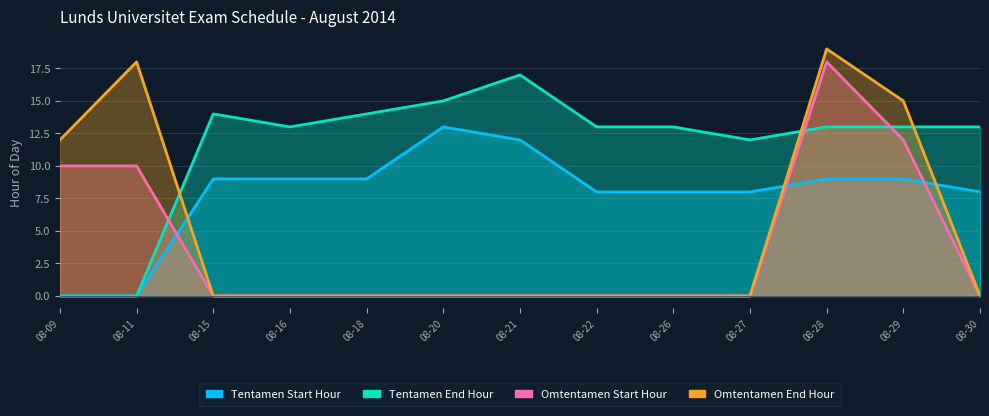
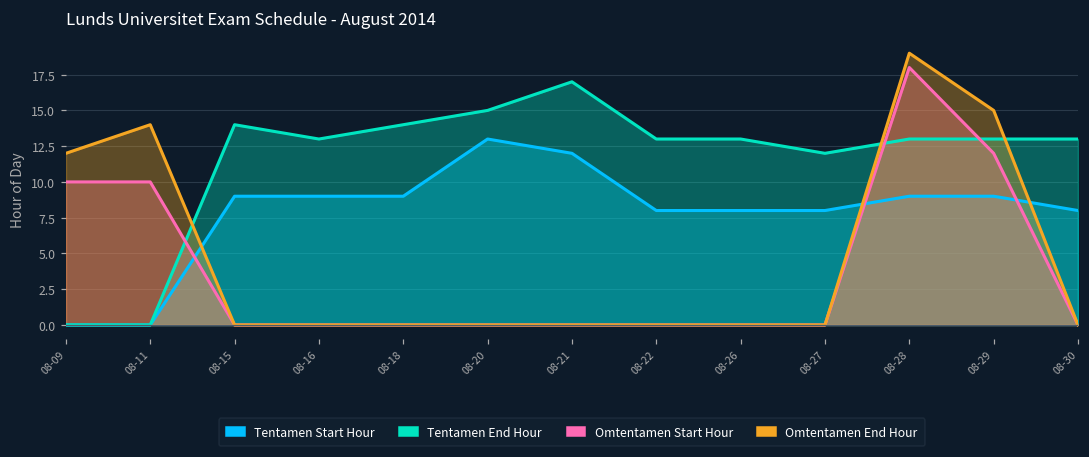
  {
    "Omtentamen Start Hour": {
      "08-09": 10,
      "08-11": 10,
      "08-28": 18,
      "08-29": 12
    },
    "Omtentamen End Hour": {
      "08-09": 12,
-     "08-11": 18,
+     "08-11": 14,
      "08-28": 19,
      "08-29": 15
    }
  }
